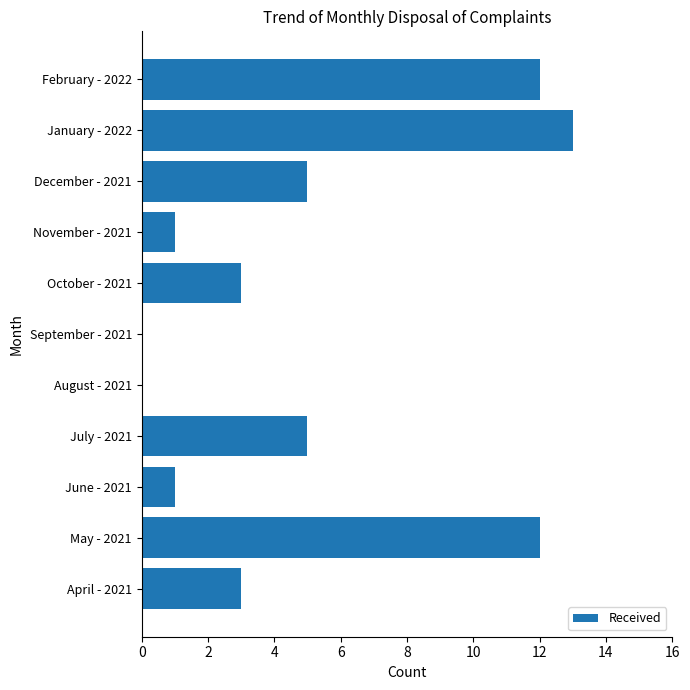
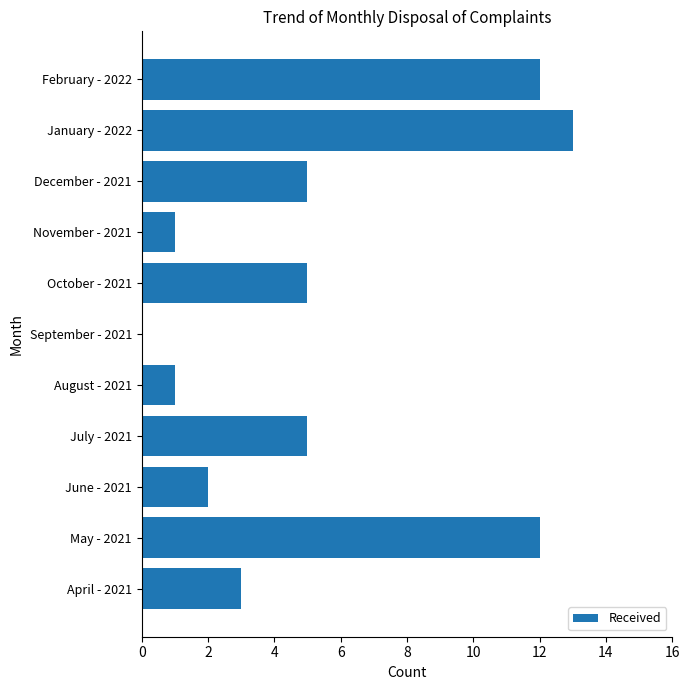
  {
    "February - 2022": 12,
    "January - 2022": 13,
    "December - 2021": 5,
    "November - 2021": 1,
-   "October - 2021": 3,
+   "October - 2021": 5,
    "September - 2021": 0,
-   "August - 2021": 0,
+   "August - 2021": 1,
    "July - 2021": 5,
-   "June - 2021": 1,
+   "June - 2021": 2,
    "May - 2021": 12,
    "April - 2021": 3
  }
